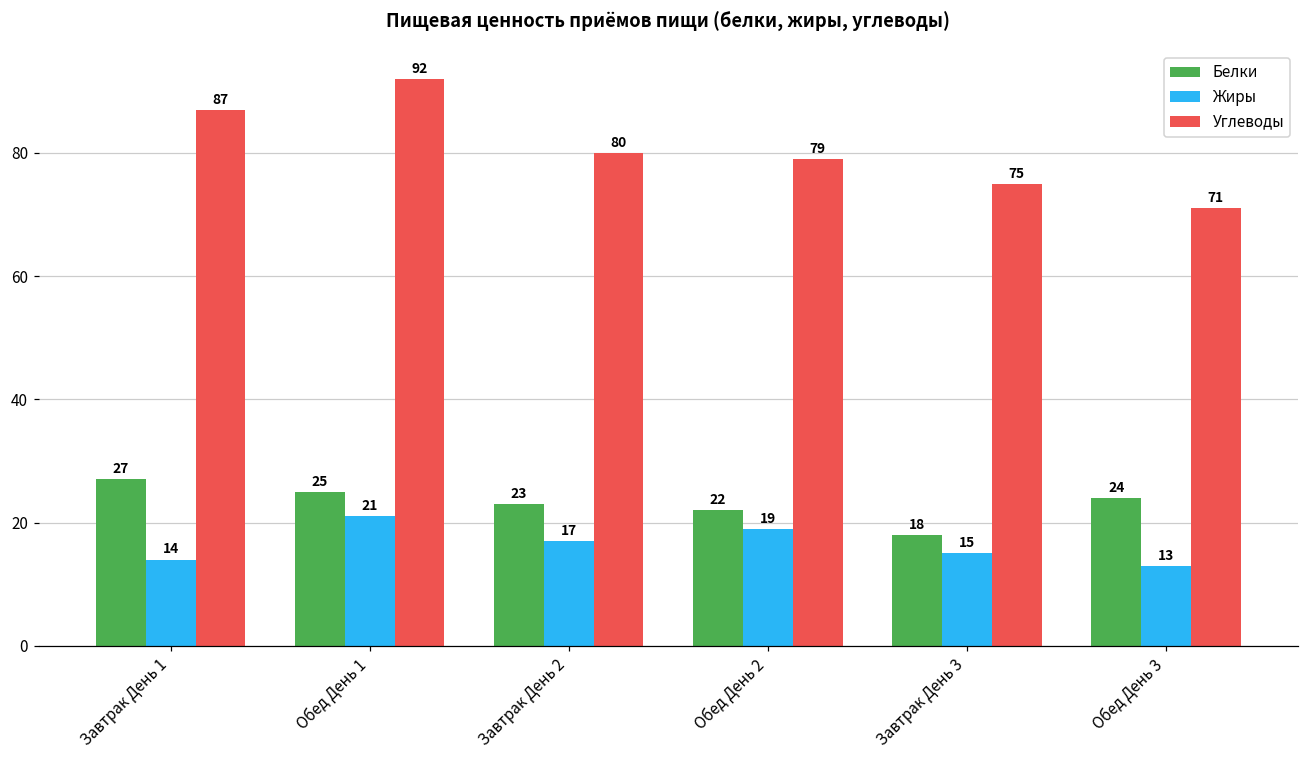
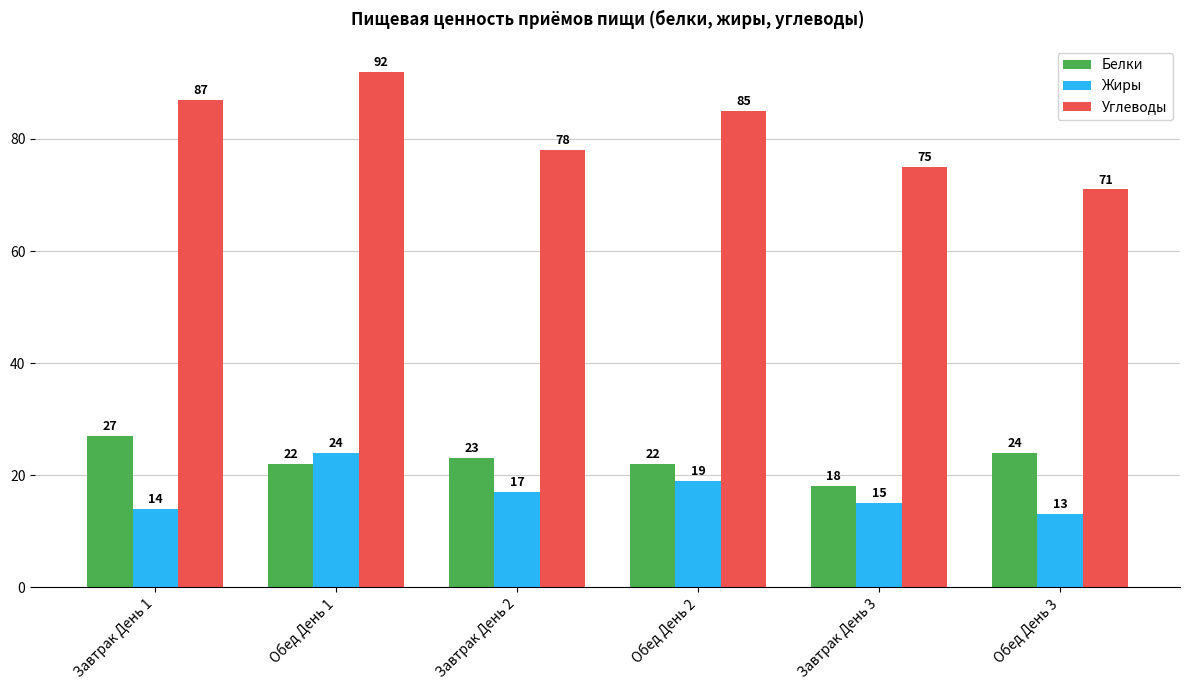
  {
    "Белки": {
      "Завтрак День 1": 27,
-     "Обед День 1": 25,
+     "Обед День 1": 22,
      "Завтрак День 2": 23,
      "Обед День 2": 22,
      "Завтрак День 3": 18,
      "Обед День 3": 24
    },
    "Жиры": {
      "Завтрак День 1": 14,
-     "Обед День 1": 21,
+     "Обед День 1": 24,
      "Завтрак День 2": 17,
      "Обед День 2": 19,
      "Завтрак День 3": 15,
      "Обед День 3": 13
    },
    "Углеводы": {
      "Завтрак День 1": 87,
      "Обед День 1": 92,
-     "Завтрак День 2": 80,
-     "Обед День 2": 79,
+     "Завтрак День 2": 78,
+     "Обед День 2": 85,
      "Завтрак День 3": 75,
      "Обед День 3": 71
    }
  }
